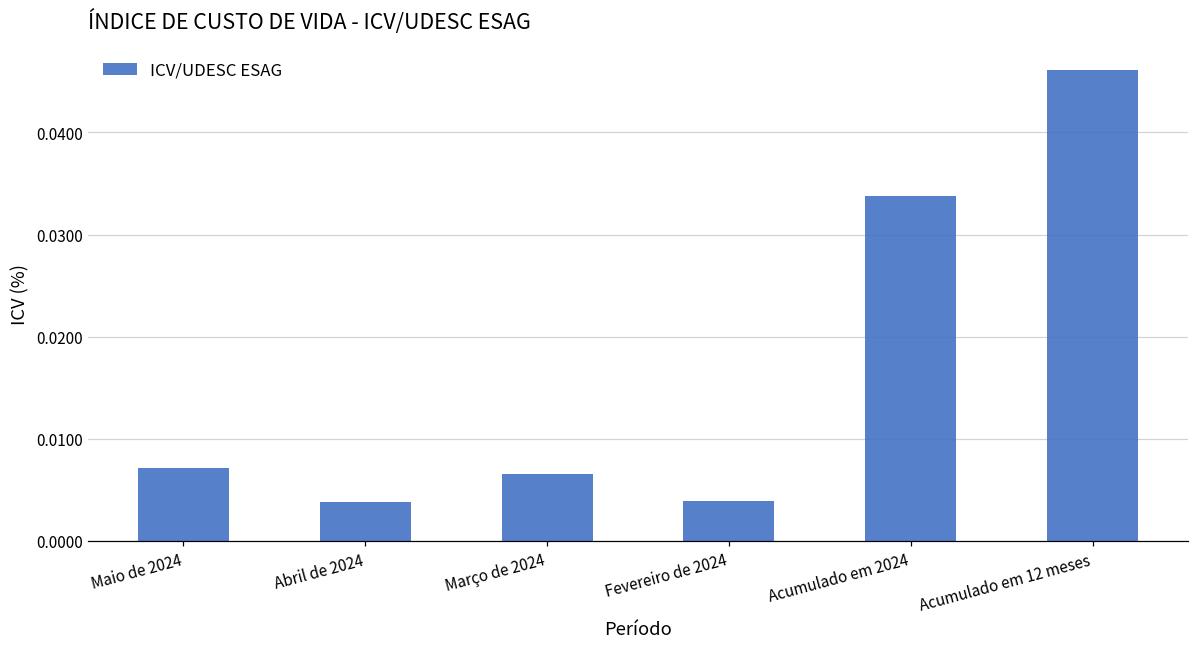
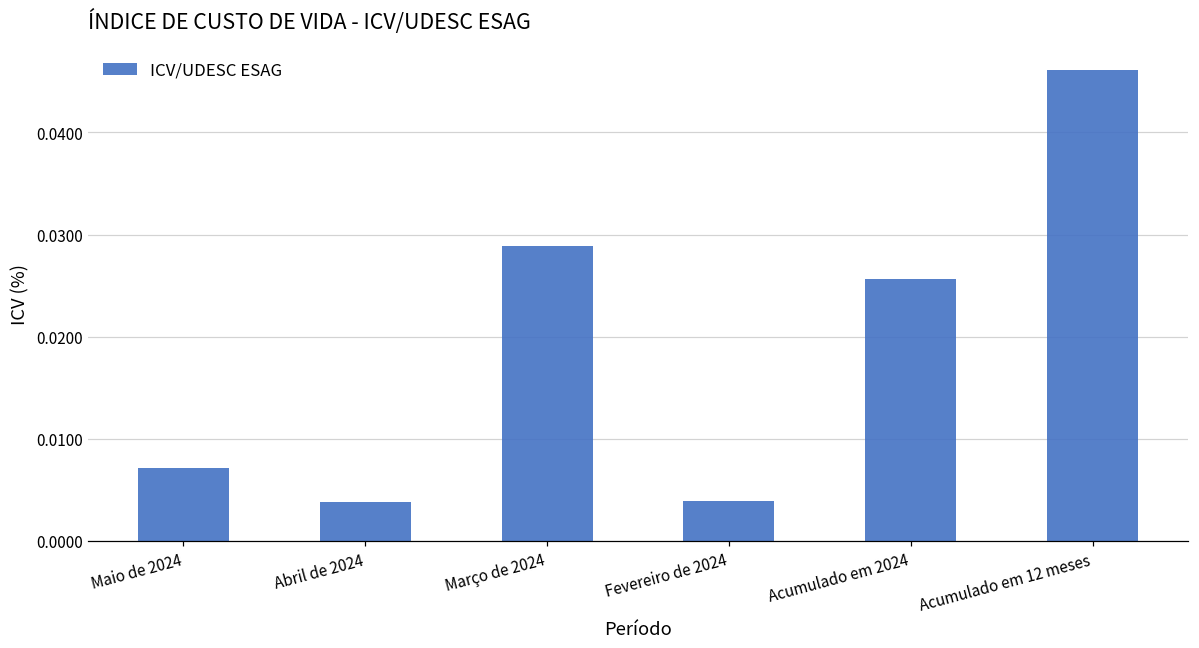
  {
    "Maio de 2024": 0.007,
    "Abril de 2024": 0.004,
-   "Março de 2024": 0.007,
+   "Março de 2024": 0.029,
    "Fevereiro de 2024": 0.004,
-   "Acumulado em 2024": 0.034,
+   "Acumulado em 2024": 0.026,
    "Acumulado em 12 meses": 0.046
  }
